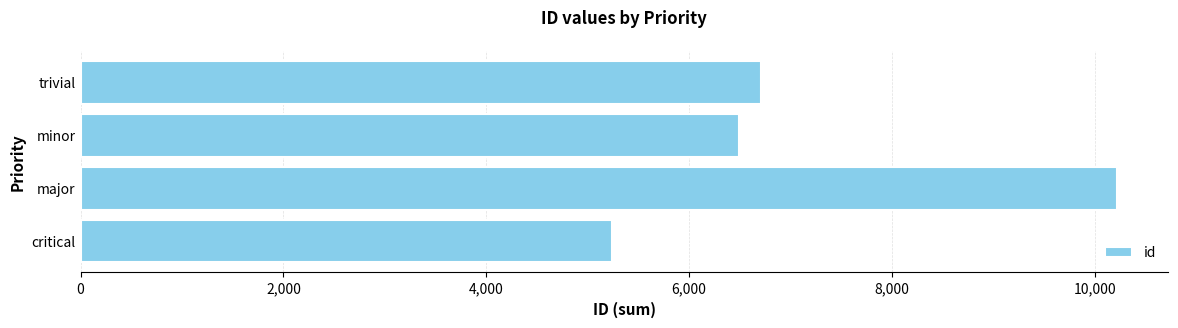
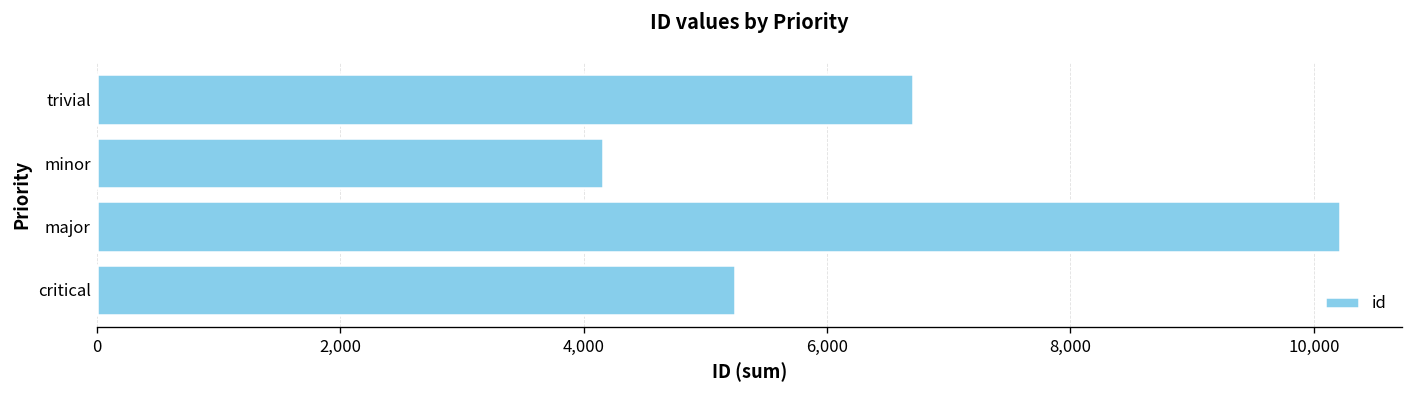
  {
    "trivial": "6,710",
-   "minor": "6,490",
+   "minor": "4,160",
    "major": "10,210",
    "critical": "5,240"
  }
